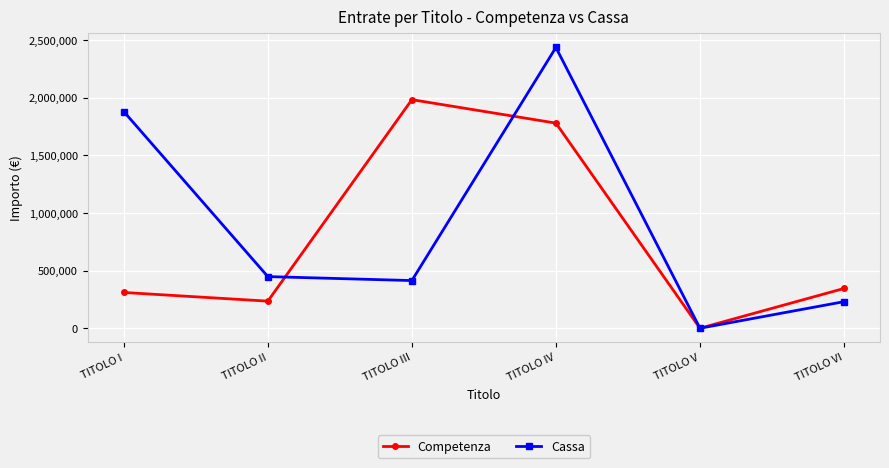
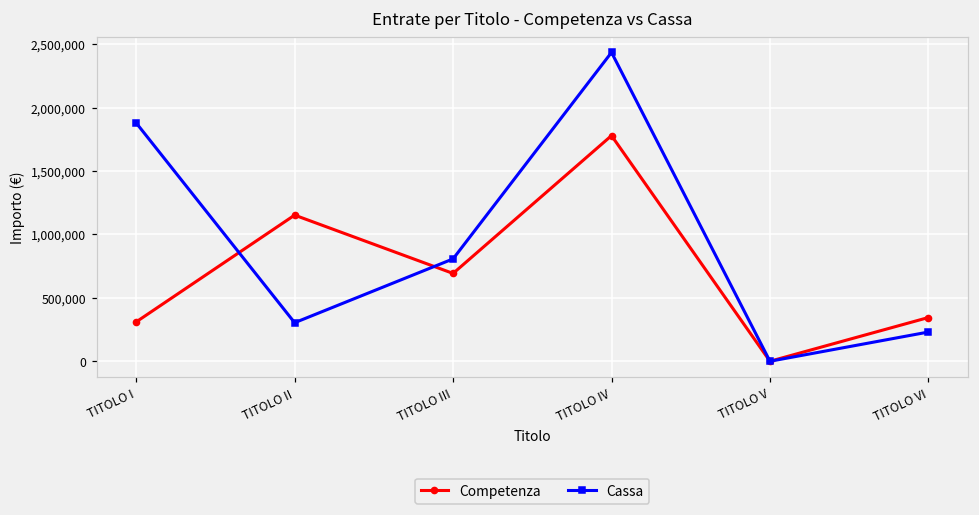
  {
    "Competenza": {
      "TITOLO I": "310,000",
-     "TITOLO II": "230,000",
-     "TITOLO III": "1,980,000",
+     "TITOLO II": "1,150,000",
+     "TITOLO III": "690,000",
      "TITOLO IV": "1,780,000",
      "TITOLO VI": "350,000"
    },
    "Cassa": {
      "TITOLO I": "1,880,000",
-     "TITOLO II": "450,000",
-     "TITOLO III": "410,000",
+     "TITOLO II": "300,000",
+     "TITOLO III": "810,000",
      "TITOLO IV": "2,440,000",
      "TITOLO VI": "230,000"
    }
  }
